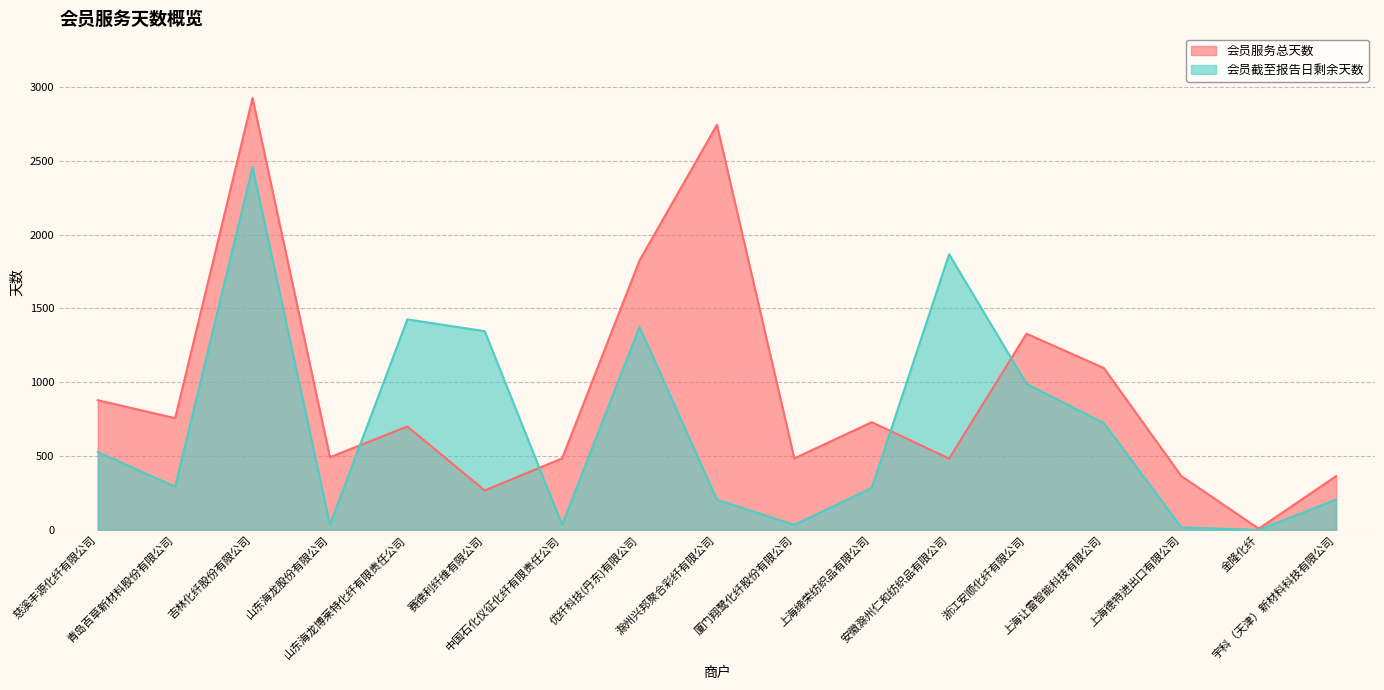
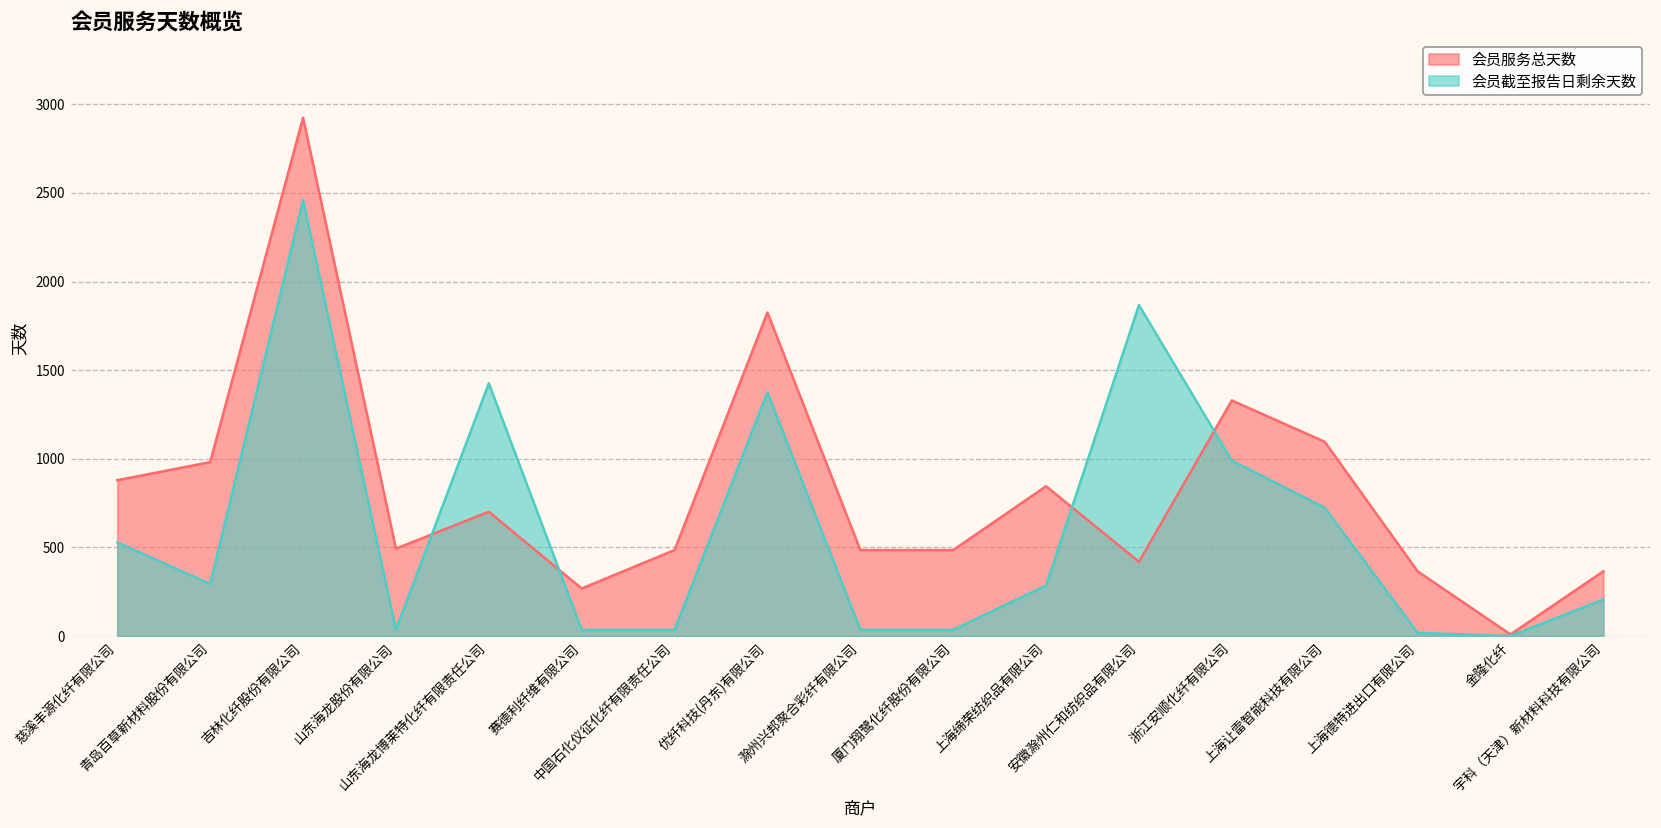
  {
    "会员服务总天数": {
      "慈溪丰源化纤有限公司": 880,
-     "青岛百草新材料股份有限公司": 760,
+     "青岛百草新材料股份有限公司": 980,
      "吉林化纤股份有限公司": 2920,
      "山东海龙股份有限公司": 490,
      "山东海龙博莱特化纤有限责任公司": 700,
      "赛德利纤维有限公司": 270,
      "中国石化仪征化纤有限责任公司": 490,
      "优纤科技(丹东)有限公司": 1830,
-     "滁州兴邦聚合彩纤有限公司": 2740,
+     "滁州兴邦聚合彩纤有限公司": 490,
      "厦门翔鹭化纤股份有限公司": 490,
-     "上海缔荣纺织品有限公司": 730,
-     "安徽滁州仁和纺织品有限公司": 480,
+     "上海缔荣纺织品有限公司": 850,
+     "安徽滁州仁和纺织品有限公司": 420,
      "浙江安顺化纤有限公司": 1330,
      "上海让雷智能科技有限公司": 1100,
      "上海德特进出口有限公司": 370,
      "宇科（天津）新材料科技有限公司": 370
    },
    "会员截至报告日剩余天数": {
      "慈溪丰源化纤有限公司": 530,
      "青岛百草新材料股份有限公司": 290,
      "吉林化纤股份有限公司": 2460,
      "山东海龙股份有限公司": 40,
      "山东海龙博莱特化纤有限责任公司": 1430,
-     "赛德利纤维有限公司": 1350,
+     "赛德利纤维有限公司": 40,
      "中国石化仪征化纤有限责任公司": 40,
      "优纤科技(丹东)有限公司": 1380,
-     "滁州兴邦聚合彩纤有限公司": 210,
+     "滁州兴邦聚合彩纤有限公司": 40,
      "厦门翔鹭化纤股份有限公司": 40,
      "上海缔荣纺织品有限公司": 290,
      "安徽滁州仁和纺织品有限公司": 1870,
      "浙江安顺化纤有限公司": 990,
      "上海让雷智能科技有限公司": 720,
      "上海德特进出口有限公司": 20,
      "宇科（天津）新材料科技有限公司": 210
    }
  }
